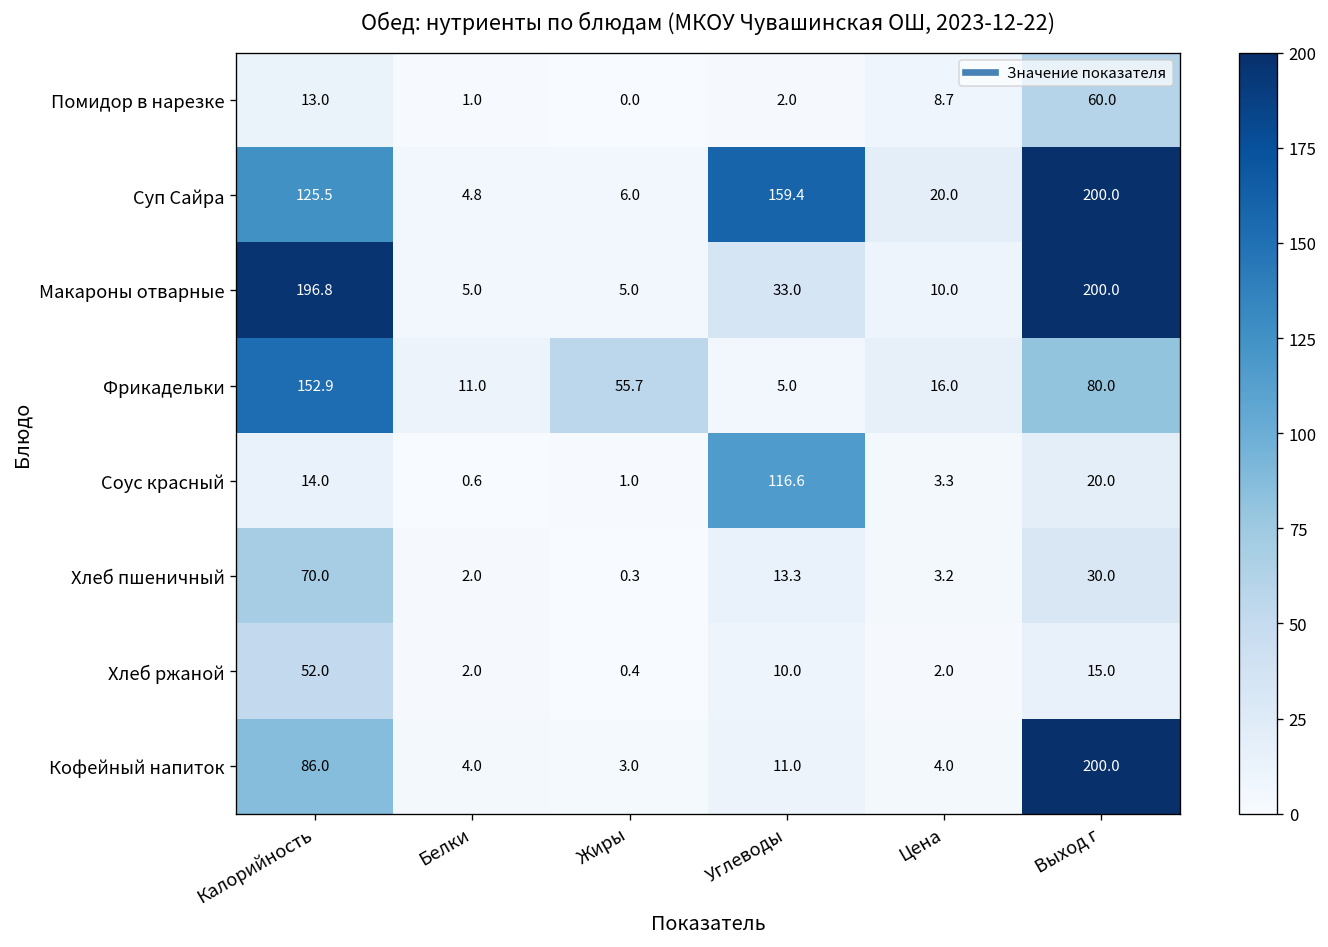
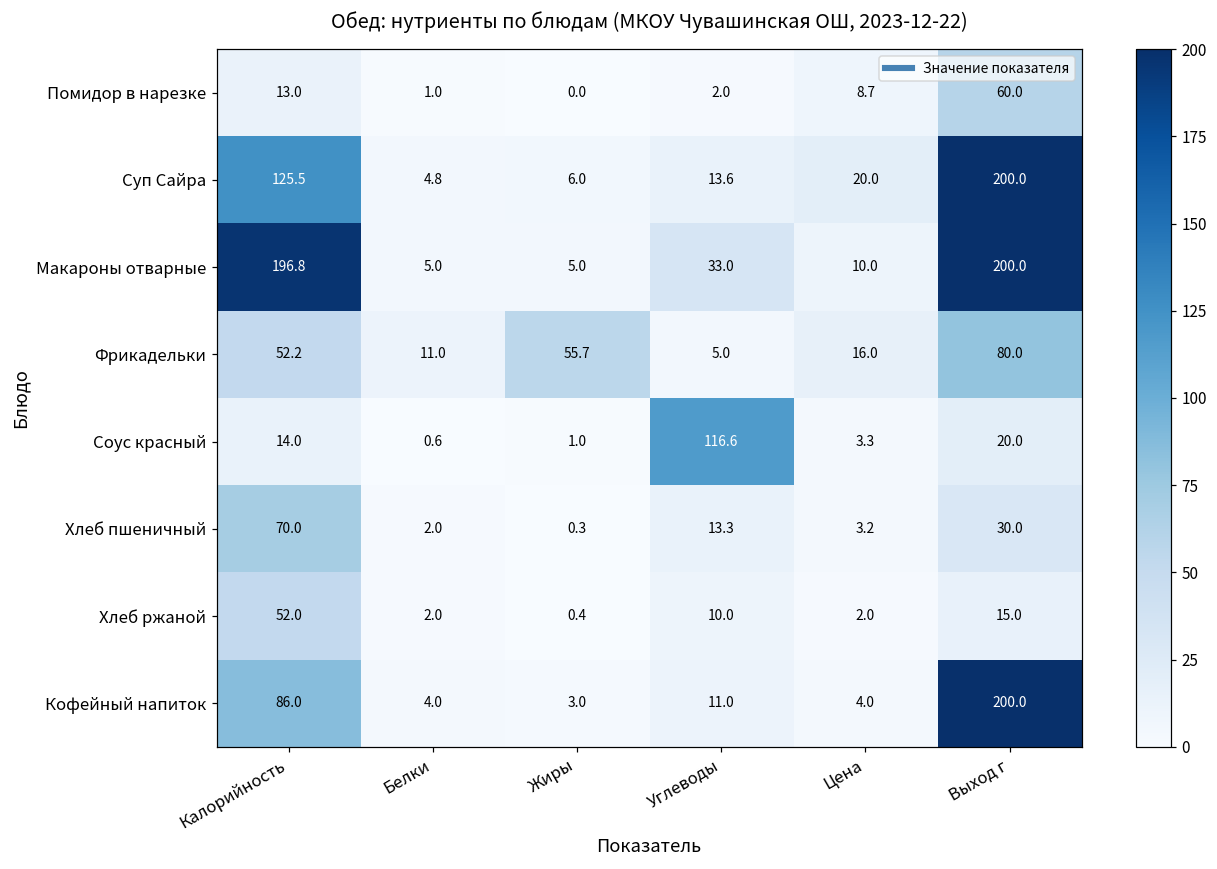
  {
    "Помидор в нарезке": {
      "Калорийность": 13.0,
      "Белки": 1.0,
      "Жиры": 0.0,
      "Углеводы": 2.0,
      "Цена": 8.7,
      "Выход г": 60.0
    },
    "Суп Сайра": {
      "Калорийность": 125.5,
      "Белки": 4.8,
      "Жиры": 6.0,
-     "Углеводы": 159.4,
+     "Углеводы": 13.6,
      "Цена": 20.0,
      "Выход г": 200.0
    },
    "Макароны отварные": {
      "Калорийность": 196.8,
      "Белки": 5.0,
      "Жиры": 5.0,
      "Углеводы": 33.0,
      "Цена": 10.0,
      "Выход г": 200.0
    },
    "Фрикадельки": {
-     "Калорийность": 152.9,
+     "Калорийность": 52.2,
      "Белки": 11.0,
      "Жиры": 55.7,
      "Углеводы": 5.0,
      "Цена": 16.0,
      "Выход г": 80.0
    },
    "Соус красный": {
      "Калорийность": 14.0,
      "Белки": 0.6,
      "Жиры": 1.0,
      "Углеводы": 116.6,
      "Цена": 3.3,
      "Выход г": 20.0
    },
    "Хлеб пшеничный": {
      "Калорийность": 70.0,
      "Белки": 2.0,
      "Жиры": 0.3,
      "Углеводы": 13.3,
      "Цена": 3.2,
      "Выход г": 30.0
    },
    "Хлеб ржаной": {
      "Калорийность": 52.0,
      "Белки": 2.0,
      "Жиры": 0.4,
      "Углеводы": 10.0,
      "Цена": 2.0,
      "Выход г": 15.0
    },
    "Кофейный напиток": {
      "Калорийность": 86.0,
      "Белки": 4.0,
      "Жиры": 3.0,
      "Углеводы": 11.0,
      "Цена": 4.0,
      "Выход г": 200.0
    }
  }
